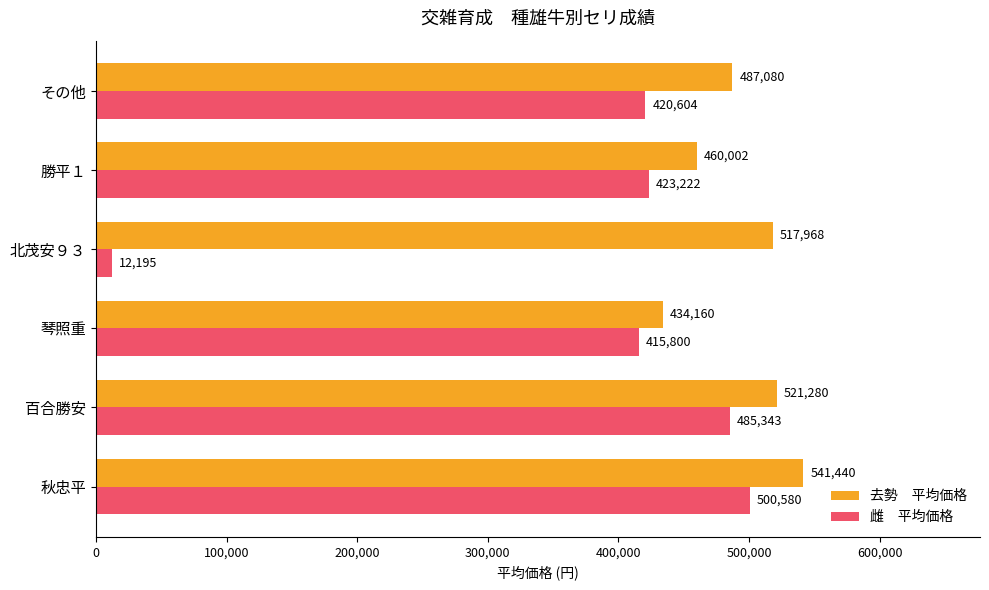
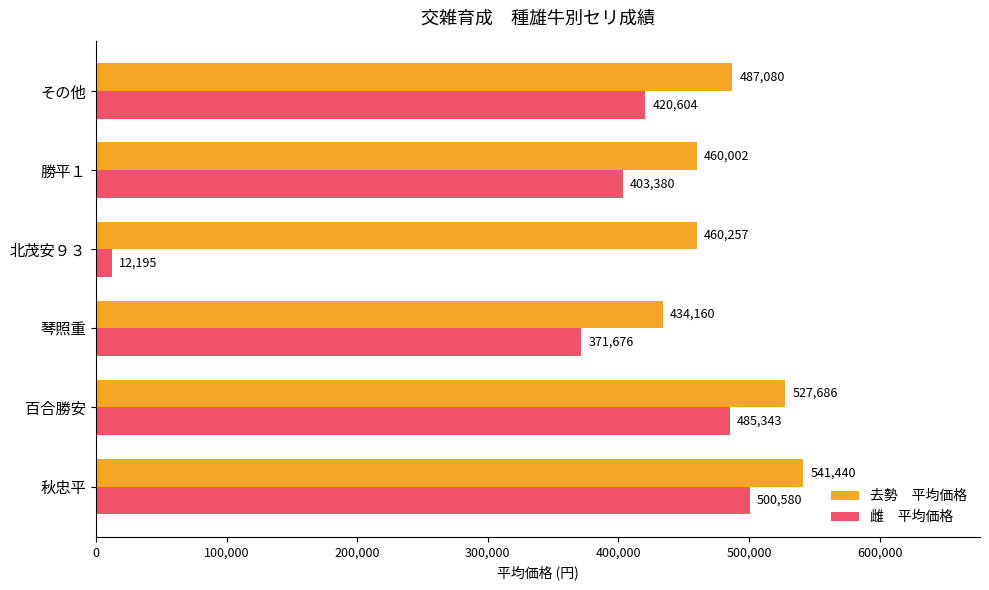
  {
    "去勢 平均価格": {
      "その他": "487,080",
      "勝平１": "460,002",
-     "北茂安９３": "517,968",
+     "北茂安９３": "460,257",
      "琴照重": "434,160",
-     "百合勝安": "521,280",
+     "百合勝安": "527,686",
      "秋忠平": "541,440"
    },
    "雌 平均価格": {
      "その他": "420,604",
-     "勝平１": "423,222",
+     "勝平１": "403,380",
      "北茂安９３": "12,195",
-     "琴照重": "415,800",
+     "琴照重": "371,676",
      "百合勝安": "485,343",
      "秋忠平": "500,580"
    }
  }
